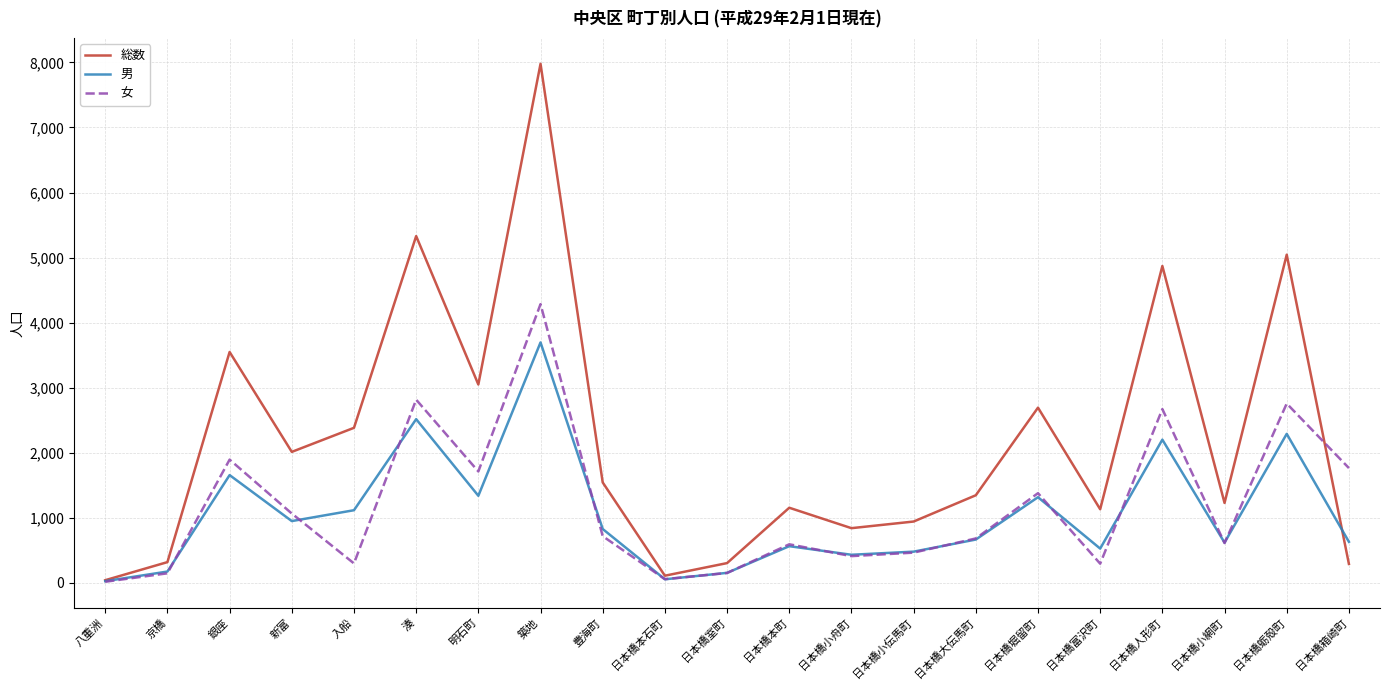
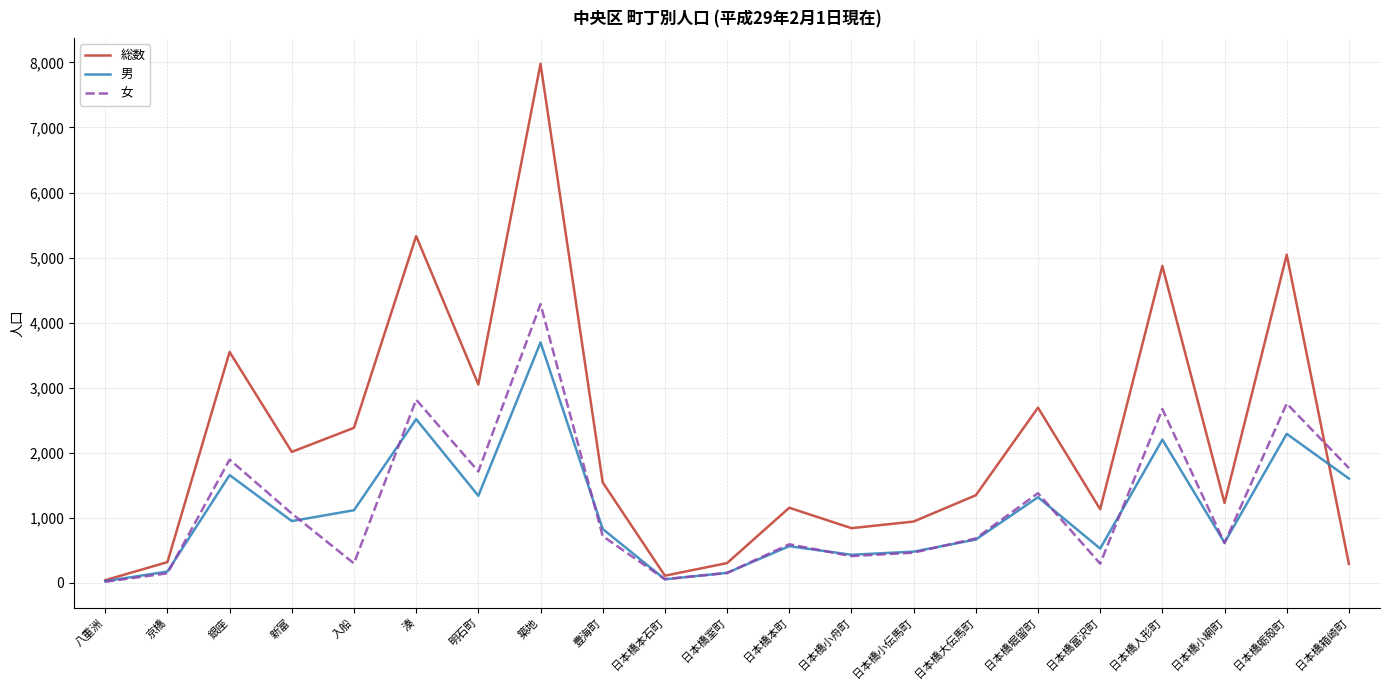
  {
    "総数": {
      "京橋": "300",
      "銀座": "3,500",
      "新富": "2,000",
      "入船": "2,400",
      "湊": "5,300",
      "明石町": "3,000",
      "築地": "8,000",
      "豊海町": "1,500",
      "日本橋本石町": "100",
      "日本橋室町": "300",
      "日本橋本町": "1,200",
      "日本橋小舟町": "800",
      "日本橋小伝馬町": "900",
      "日本橋大伝馬町": "1,300",
      "日本橋堀留町": "2,700",
      "日本橋富沢町": "1,100",
      "日本橋人形町": "4,900",
      "日本橋小網町": "1,200",
      "日本橋蛎殻町": "5,000",
      "日本橋箱崎町": "300"
    },
    "男": {
      "銀座": "1,700",
      "新富": "900",
      "入船": "1,100",
      "湊": "2,500",
      "明石町": "1,300",
      "築地": "3,700",
      "豊海町": "800",
      "日本橋堀留町": "1,300",
      "日本橋富沢町": "500",
      "日本橋人形町": "2,200",
      "日本橋蛎殻町": "2,300",
-     "日本橋箱崎町": "600"
+     "日本橋箱崎町": "1,600"
    },
    "女": {
      "銀座": "1,900",
      "新富": "1,100",
      "入船": "300",
      "湊": "2,800",
      "明石町": "1,700",
      "築地": "4,300",
      "豊海町": "700",
      "日本橋堀留町": "1,400",
      "日本橋富沢町": "300",
      "日本橋人形町": "2,700",
      "日本橋蛎殻町": "2,800",
      "日本橋箱崎町": "1,800"
    }
  }
